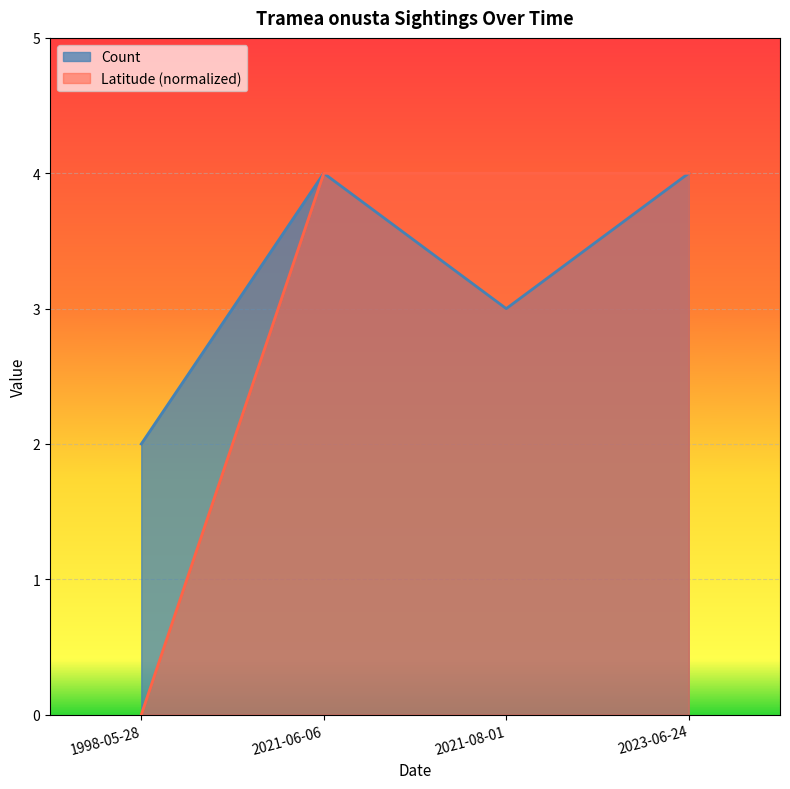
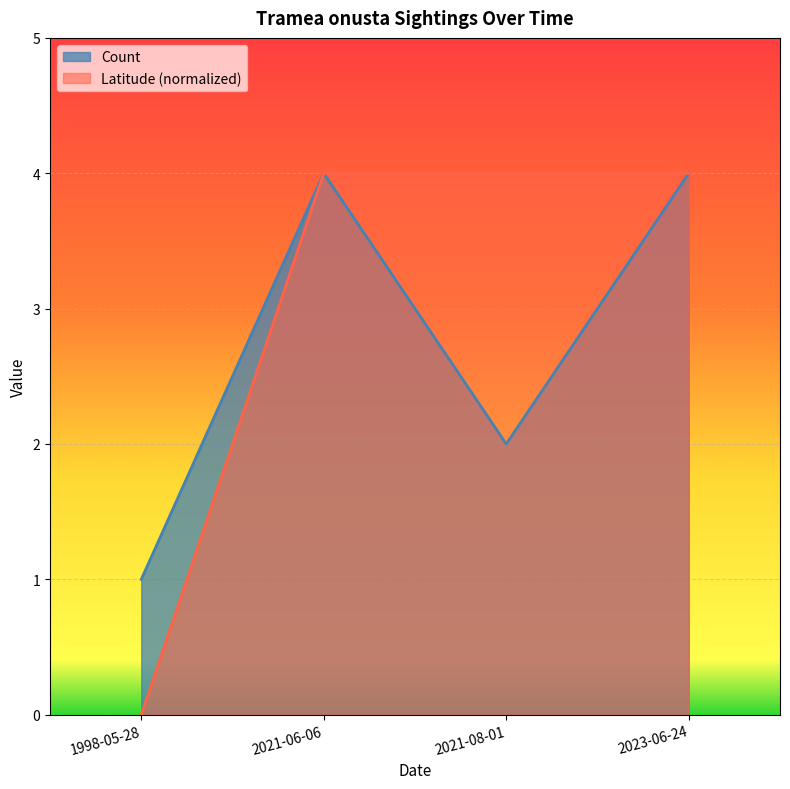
  {
    "Count": {
-     "1998-05-28": 2,
-     "2021-08-01": 3
+     "1998-05-28": 1,
+     "2021-08-01": 2
    },
    "Latitude (normalized)": {
      "1998-05-28": 0,
      "2021-08-01": 4
    }
  }
